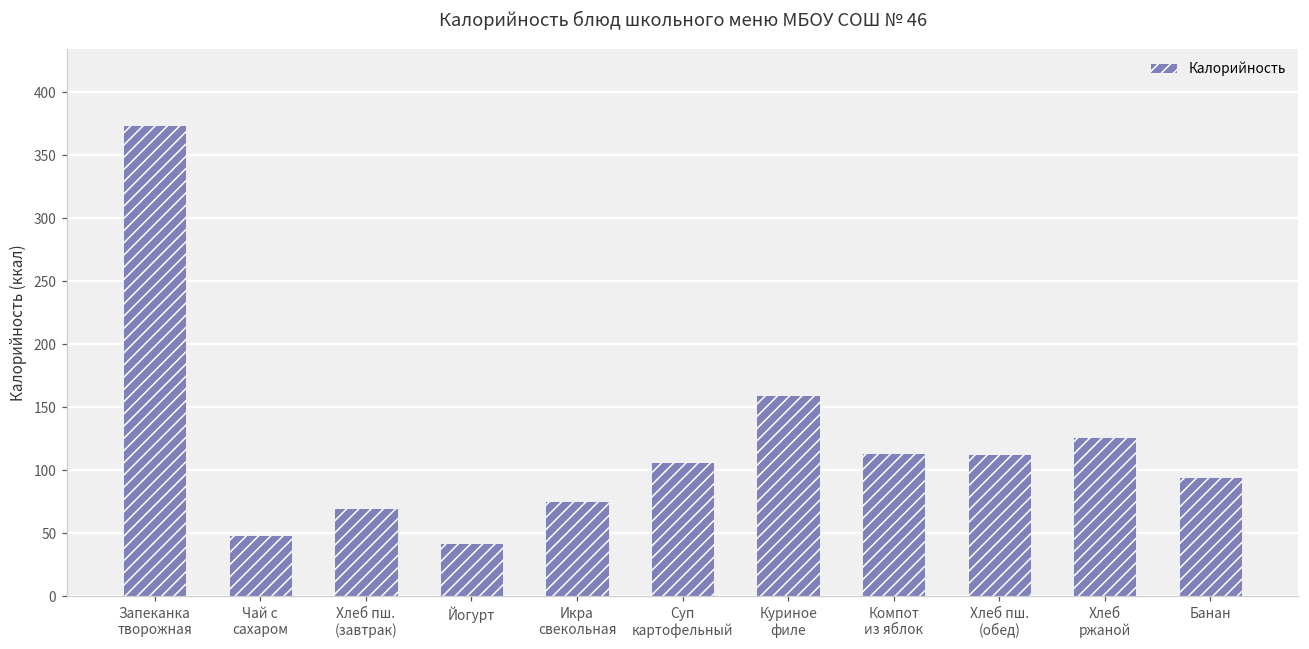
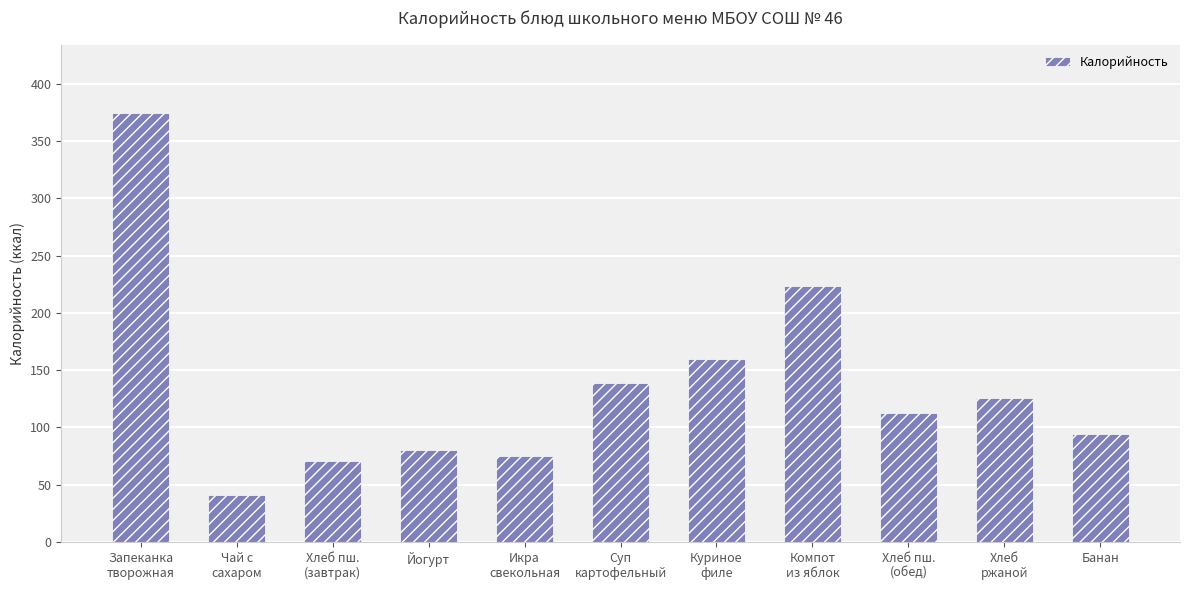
  {
    "Запеканка творожная": 374,
-   "Чай с сахаром": 48,
+   "Чай с сахаром": 41,
    "Хлеб пш. (завтрак)": 70,
-   "Йогурт": 42,
+   "Йогурт": 80,
    "Икра свекольная": 75,
-   "Суп картофельный": 107,
+   "Суп картофельный": 138,
    "Куриное филе": 159,
-   "Компот из яблок": 114,
+   "Компот из яблок": 224,
    "Хлеб пш. (обед)": 113,
    "Хлеб ржаной": 126,
    "Банан": 95
  }
